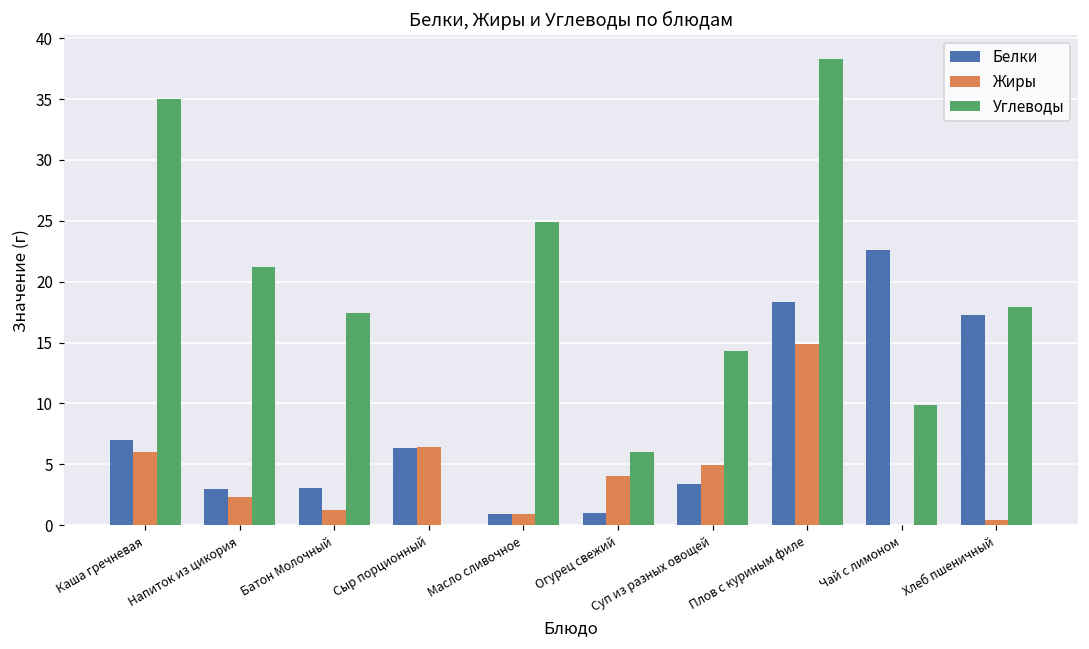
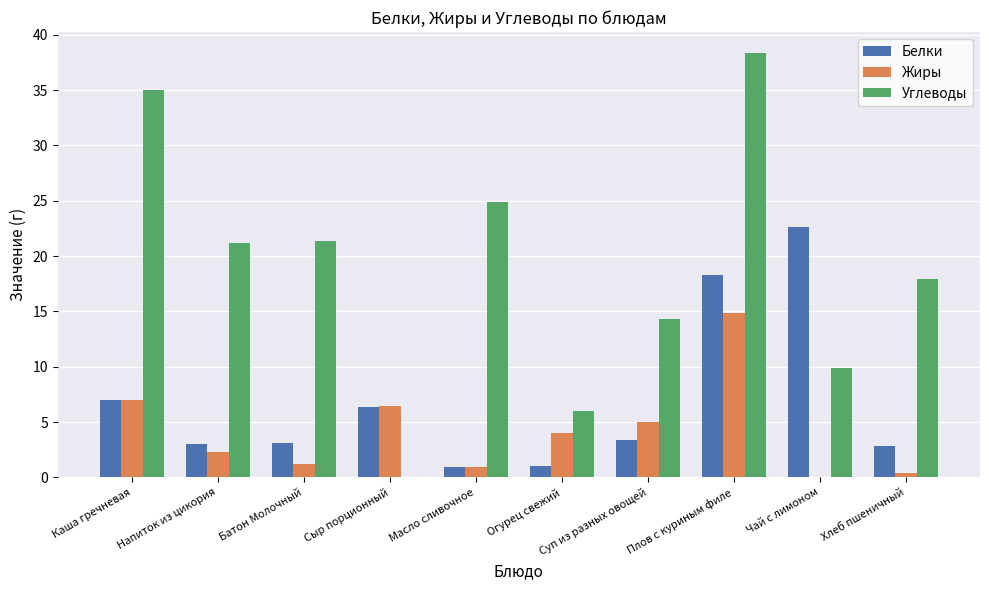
  {
    "Белки": {
      "Каша гречневая": 7.0,
      "Напиток из цикория": 3.0,
      "Батон Молочный": 3.1,
      "Сыр порционный": 6.3,
      "Масло сливочное": 0.9,
      "Огурец свежий": 1.0,
      "Суп из разных овощей": 3.4,
      "Плов с куриным филе": 18.3,
      "Чай с лимоном": 22.6,
-     "Хлеб пшеничный": 17.3
+     "Хлеб пшеничный": 2.9
    },
    "Жиры": {
-     "Каша гречневая": 6,
+     "Каша гречневая": 7,
      "Напиток из цикория": 2.3,
      "Батон Молочный": 1,
      "Сыр порционный": 6.4,
      "Масло сливочное": 1,
      "Огурец свежий": 4,
      "Суп из разных овощей": 5,
      "Плов с куриным филе": 15,
      "Хлеб пшеничный": 0.4
    },
    "Углеводы": {
      "Каша гречневая": 35.0,
      "Напиток из цикория": 21.2,
-     "Батон Молочный": 17.4,
+     "Батон Молочный": 21.3,
      "Сыр порционный": 0.0,
      "Масло сливочное": 24.9,
      "Огурец свежий": 6.0,
      "Суп из разных овощей": 14.3,
      "Плов с куриным филе": 38.3,
      "Чай с лимоном": 9.8,
      "Хлеб пшеничный": 17.9
    }
  }
